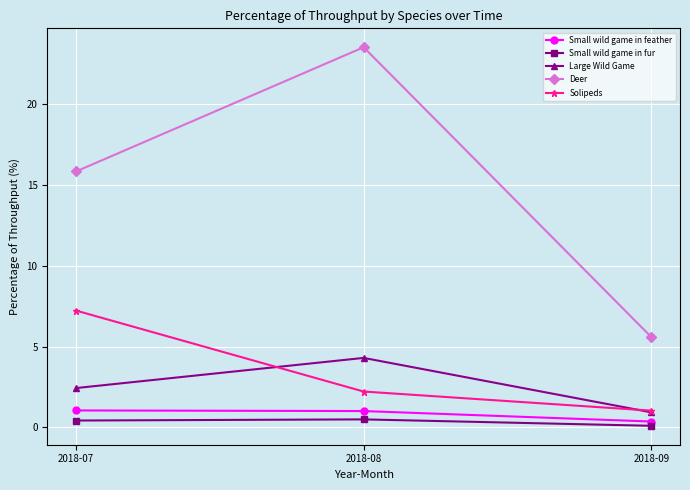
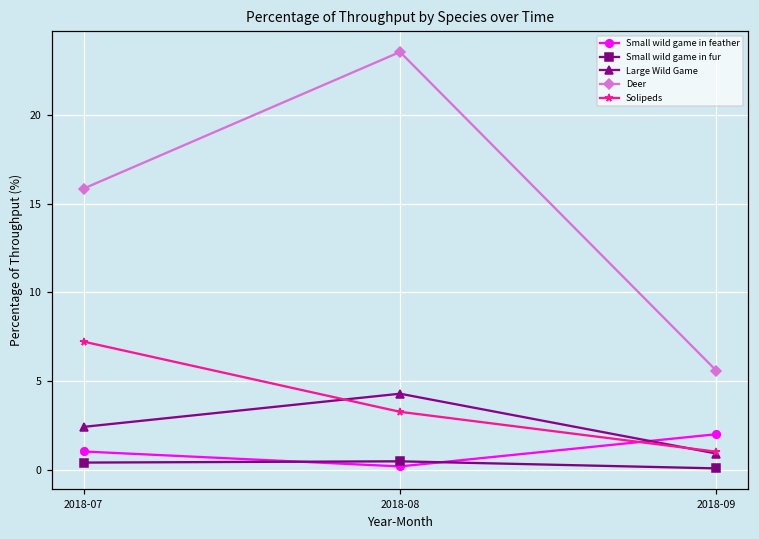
  {
    "Small wild game in feather": {
      "2018-07": 1.1,
-     "2018-08": 1.0,
-     "2018-09": 0.4
+     "2018-08": 0.2,
+     "2018-09": 2.0
    },
    "Deer": {
      "2018-07": 15.8,
      "2018-08": 23.5,
      "2018-09": 5.6
    },
    "Solipeds": {
      "2018-07": 7.2,
-     "2018-08": 2.2
+     "2018-08": 3.3
    }
  }
